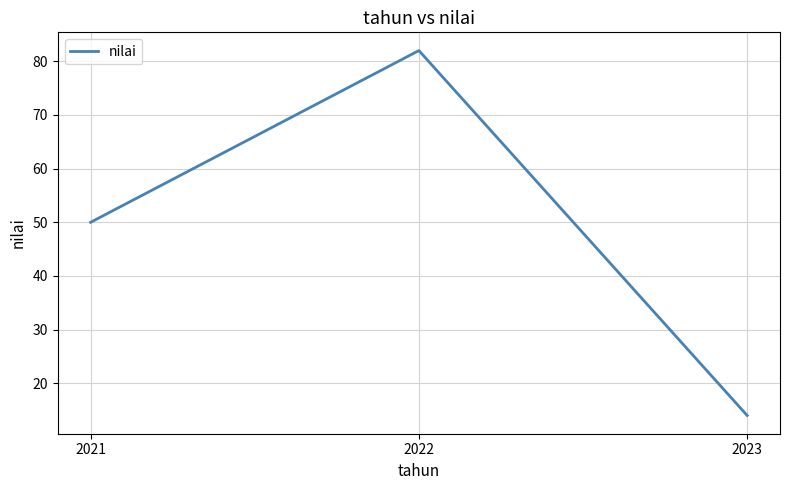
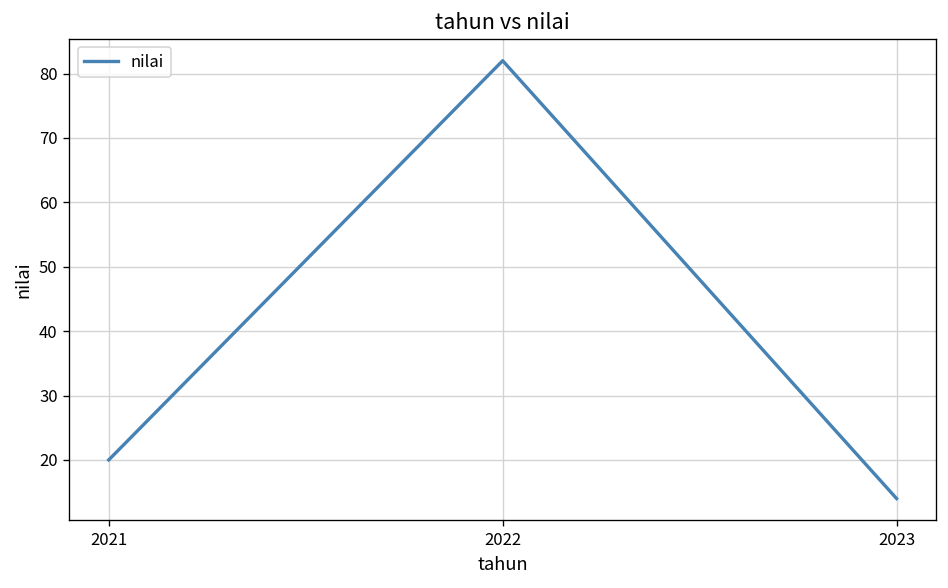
  {
-   "2021": 50,
+   "2021": 20,
    "2022": 82,
    "2023": 14
  }
